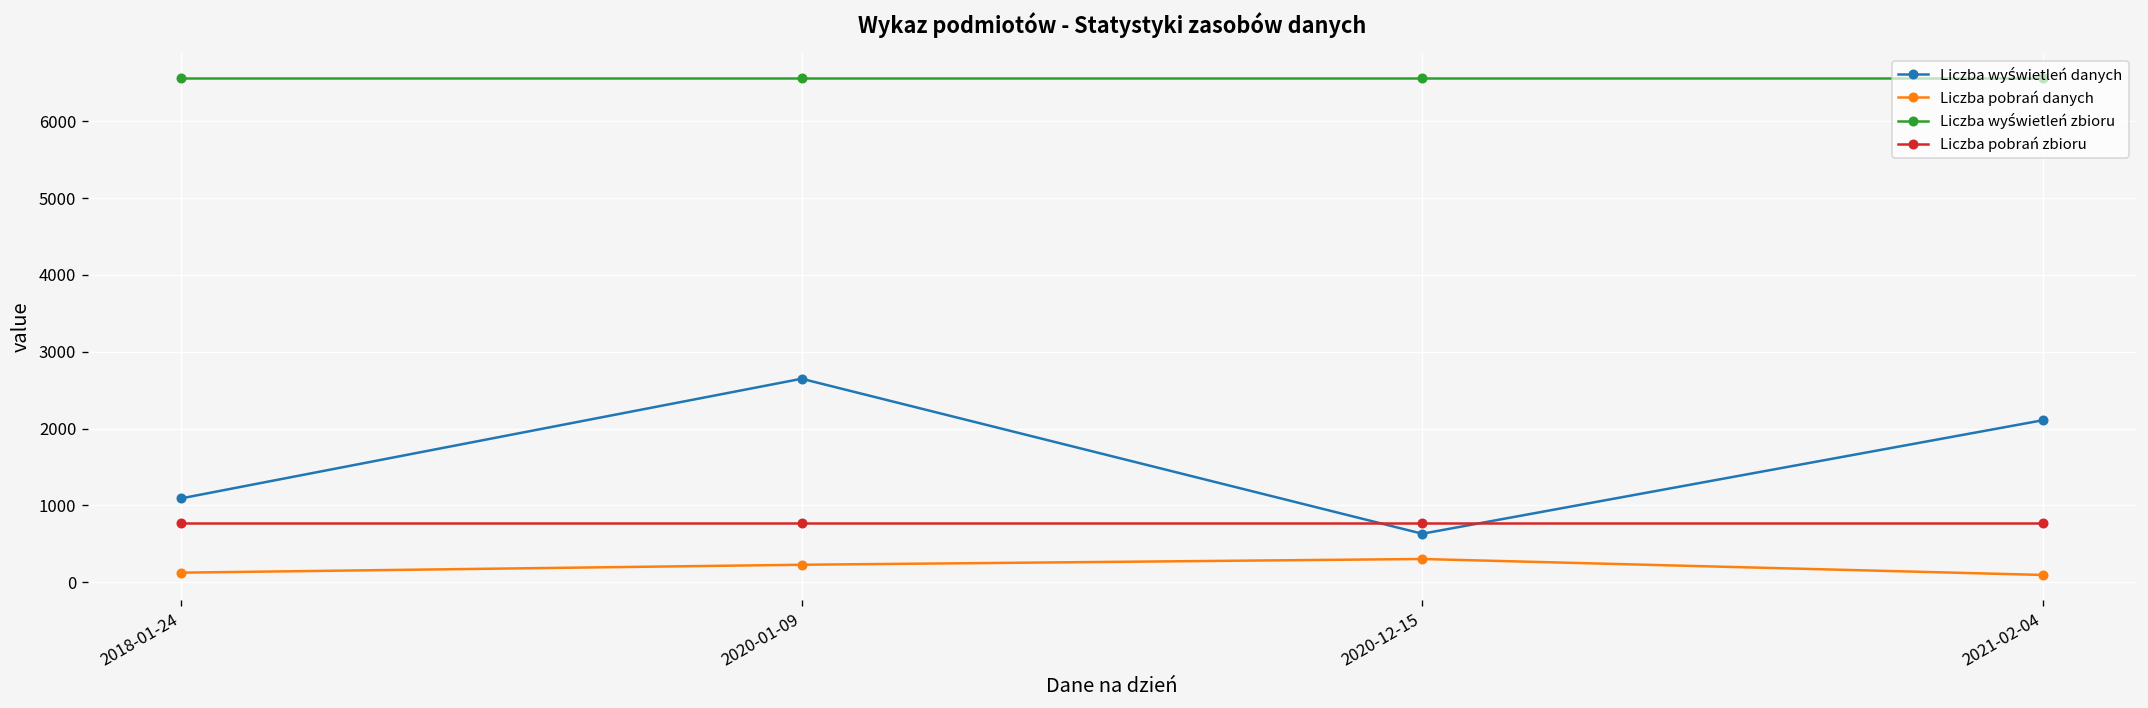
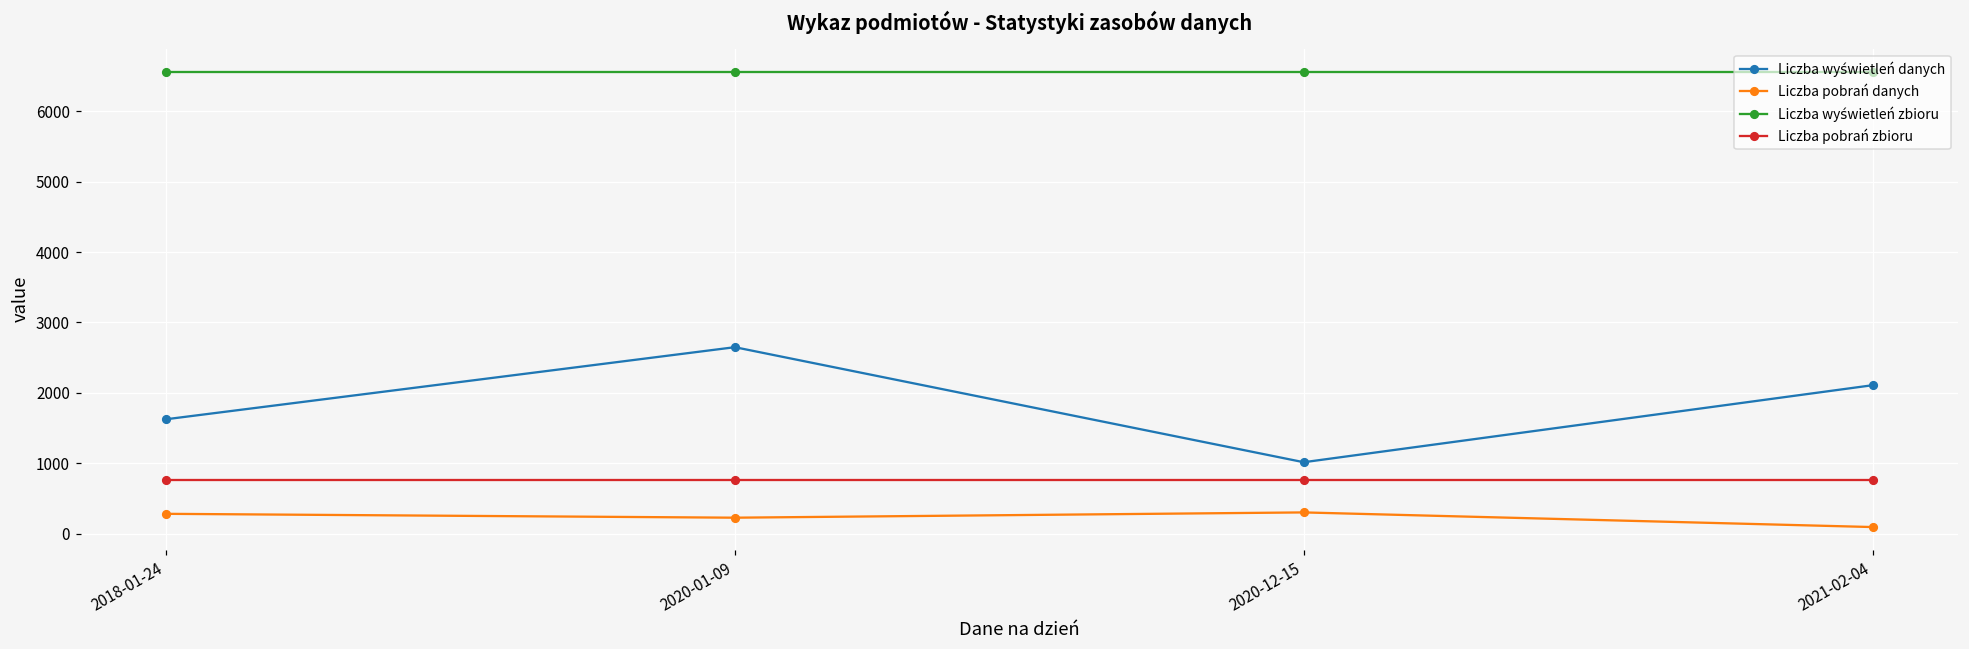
  {
    "Liczba wyświetleń danych": {
-     "2018-01-24": 1100,
+     "2018-01-24": 1600,
      "2020-01-09": 2600,
-     "2020-12-15": 600,
+     "2020-12-15": 1000,
      "2021-02-04": 2100
    },
    "Liczba pobrań danych": {
-     "2018-01-24": 100,
+     "2018-01-24": 300,
      "2020-01-09": 200,
      "2020-12-15": 300,
      "2021-02-04": 100
    },
    "Liczba wyświetleń zbioru": {
      "2018-01-24": 6600,
      "2020-01-09": 6600,
      "2020-12-15": 6600
    },
    "Liczba pobrań zbioru": {
      "2018-01-24": 800,
      "2020-01-09": 800,
      "2020-12-15": 800,
      "2021-02-04": 800
    }
  }
